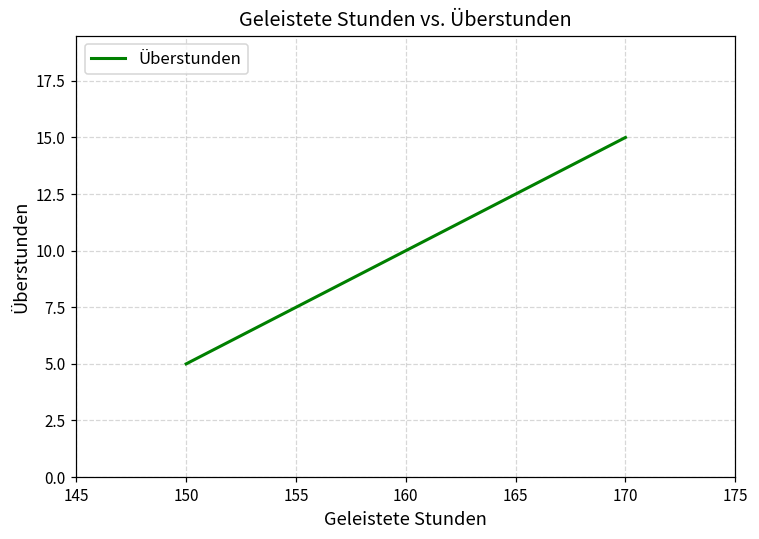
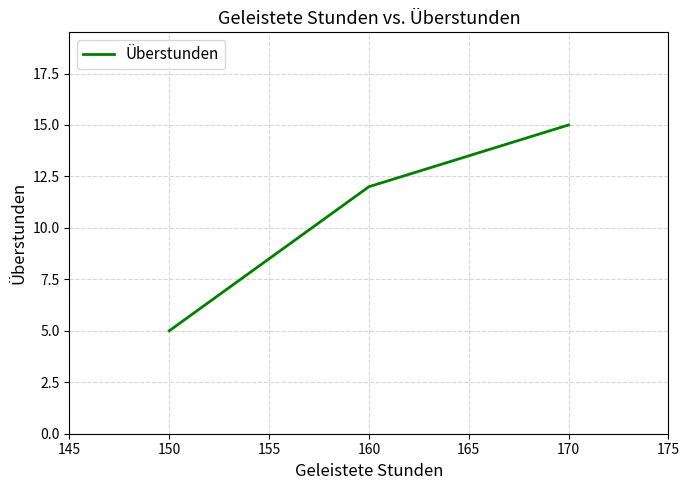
  {
    "150": 5,
-   "160": 10,
+   "160": 12,
    "170": 15
  }
